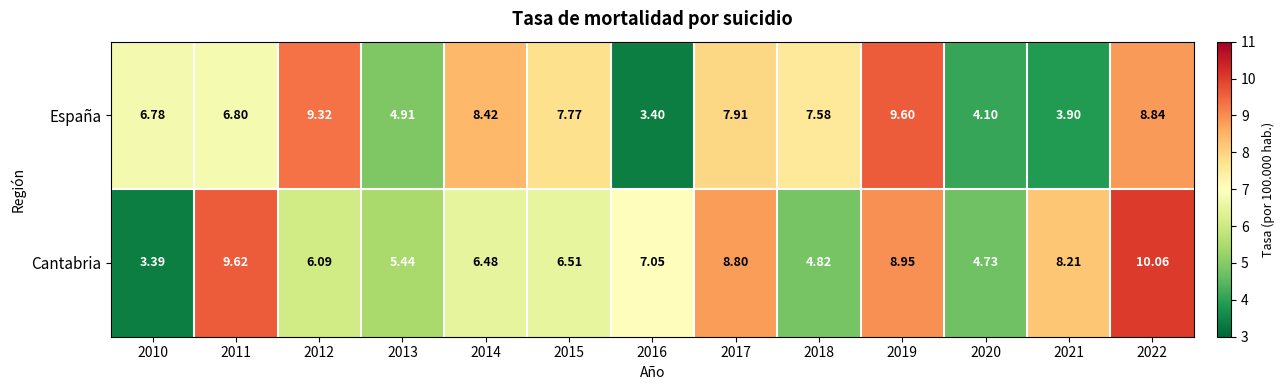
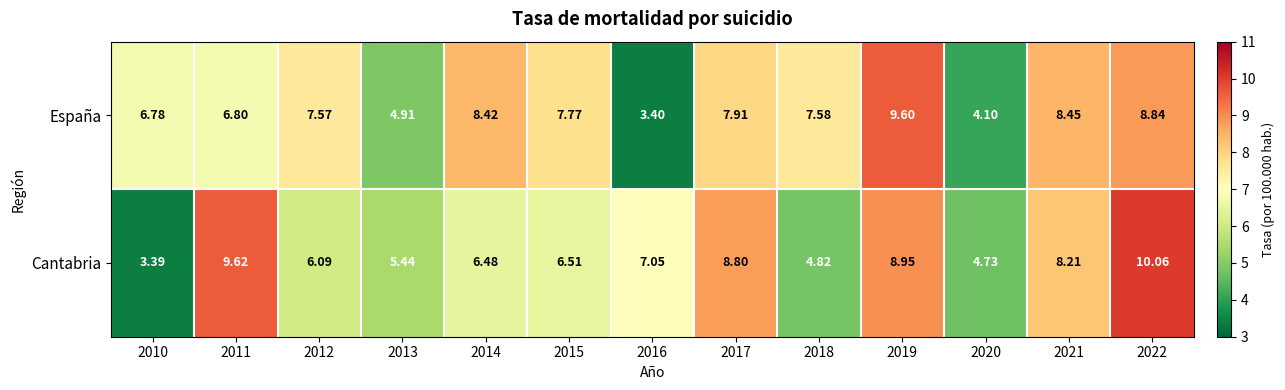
  {
    "España": {
      "2010": 6.78,
      "2011": 6.80,
-     "2012": 9.32,
+     "2012": 7.57,
      "2013": 4.91,
      "2014": 8.42,
      "2015": 7.77,
      "2016": 3.40,
      "2017": 7.91,
      "2018": 7.58,
      "2019": 9.60,
      "2020": 4.10,
-     "2021": 3.90,
+     "2021": 8.45,
      "2022": 8.84
    },
    "Cantabria": {
      "2010": 3.39,
      "2011": 9.62,
      "2012": 6.09,
      "2013": 5.44,
      "2014": 6.48,
      "2015": 6.51,
      "2016": 7.05,
      "2017": 8.80,
      "2018": 4.82,
      "2019": 8.95,
      "2020": 4.73,
      "2021": 8.21,
      "2022": 10.06
    }
  }
